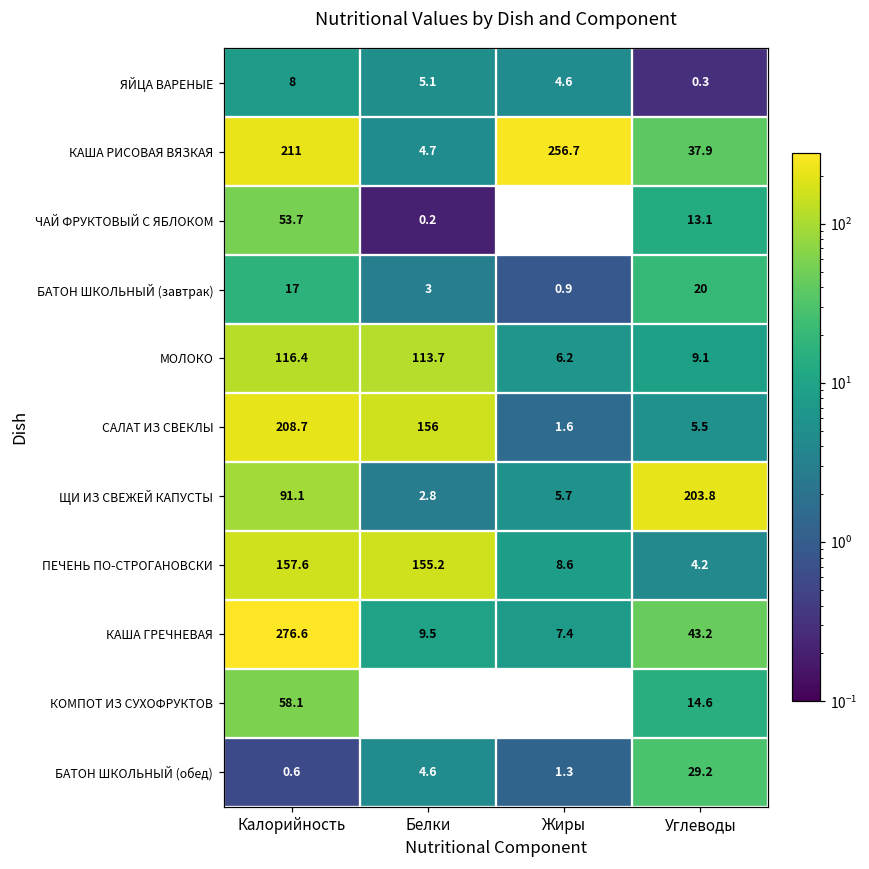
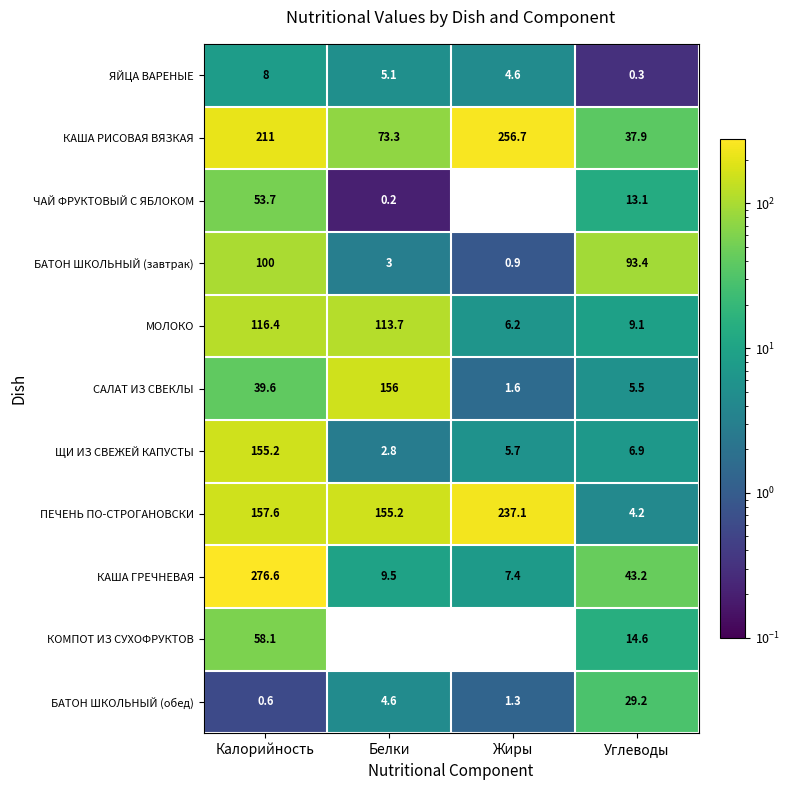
  {
    "ЯЙЦА ВАРЕНЫЕ": {
      "Калорийность": 8,
      "Белки": 5.1,
      "Жиры": 4.6,
      "Углеводы": 0.3
    },
    "КАША РИСОВАЯ ВЯЗКАЯ": {
      "Калорийность": 211,
-     "Белки": 4.7,
+     "Белки": 73.3,
      "Жиры": 256.7,
      "Углеводы": 37.9
    },
    "ЧАЙ ФРУКТОВЫЙ С ЯБЛОКОМ": {
      "Калорийность": 53.7,
      "Белки": 0.2,
      "Углеводы": 13.1
    },
    "БАТОН ШКОЛЬНЫЙ (завтрак)": {
-     "Калорийность": 17,
+     "Калорийность": 100,
      "Белки": 3,
      "Жиры": 0.9,
-     "Углеводы": 20
+     "Углеводы": 93.4
    },
    "МОЛОКО": {
      "Калорийность": 116.4,
      "Белки": 113.7,
      "Жиры": 6.2,
      "Углеводы": 9.1
    },
    "САЛАТ ИЗ СВЕКЛЫ": {
-     "Калорийность": 208.7,
+     "Калорийность": 39.6,
      "Белки": 156,
      "Жиры": 1.6,
      "Углеводы": 5.5
    },
    "ЩИ ИЗ СВЕЖЕЙ КАПУСТЫ": {
-     "Калорийность": 91.1,
+     "Калорийность": 155.2,
      "Белки": 2.8,
      "Жиры": 5.7,
-     "Углеводы": 203.8
+     "Углеводы": 6.9
    },
    "ПЕЧЕНЬ ПО-СТРОГАНОВСКИ": {
      "Калорийность": 157.6,
      "Белки": 155.2,
-     "Жиры": 8.6,
+     "Жиры": 237.1,
      "Углеводы": 4.2
    },
    "КАША ГРЕЧНЕВАЯ": {
      "Калорийность": 276.6,
      "Белки": 9.5,
      "Жиры": 7.4,
      "Углеводы": 43.2
    },
    "КОМПОТ ИЗ СУХОФРУКТОВ": {
      "Калорийность": 58.1,
      "Углеводы": 14.6
    },
    "БАТОН ШКОЛЬНЫЙ (обед)": {
      "Калорийность": 0.6,
      "Белки": 4.6,
      "Жиры": 1.3,
      "Углеводы": 29.2
    }
  }
